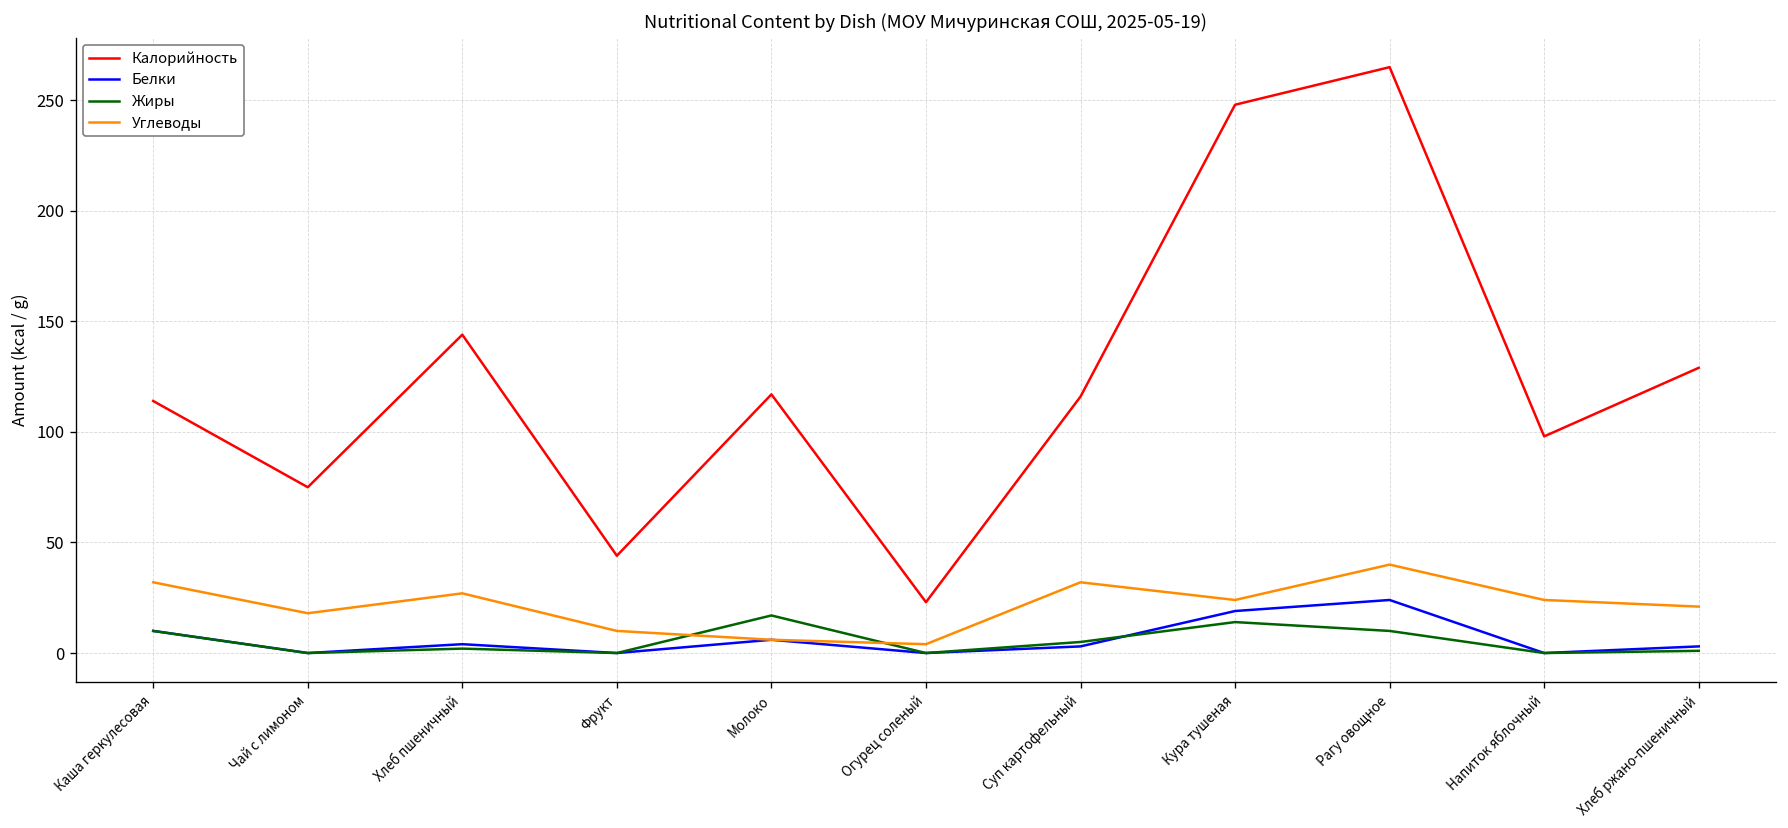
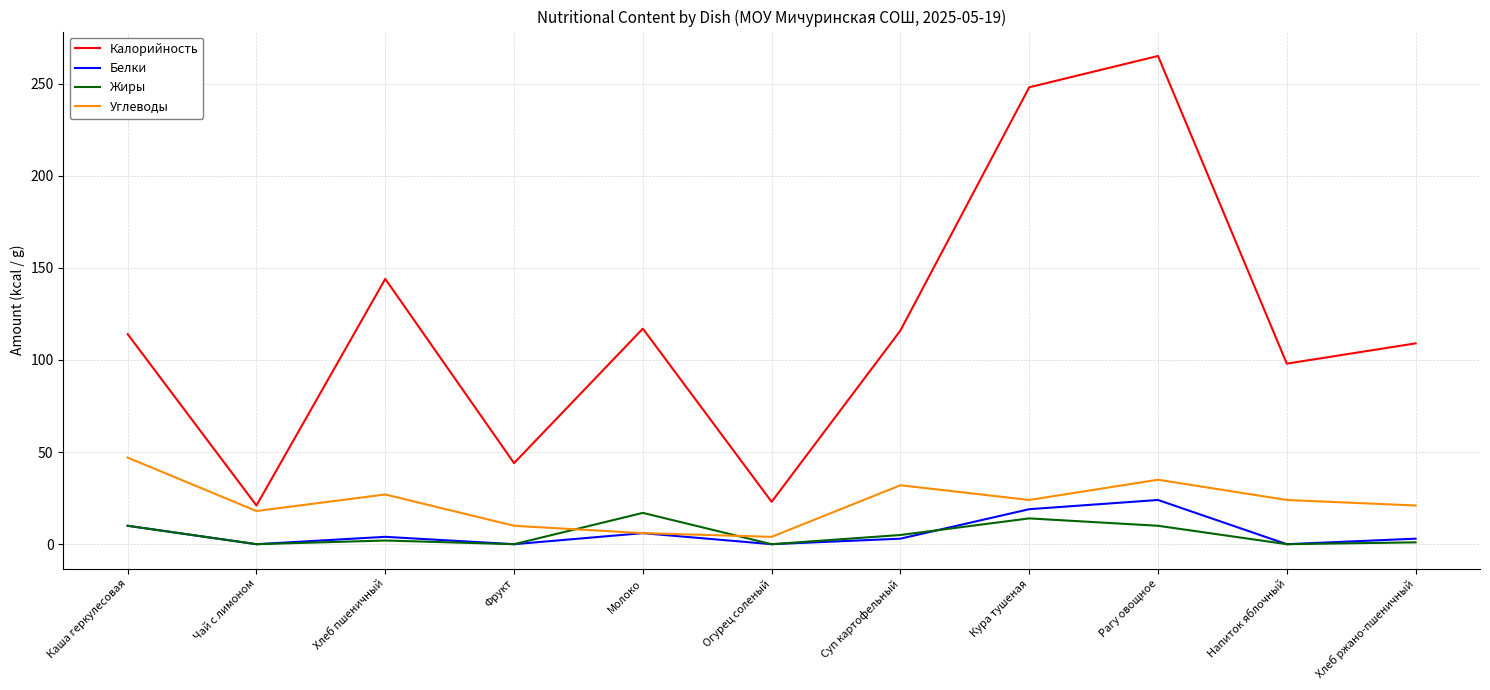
  {
    "Калорийность": {
      "Каша геркулесовая": 114,
-     "Чай с лимоном": 75,
+     "Чай с лимоном": 21,
      "Хлеб пшеничный": 144,
      "Фрукт": 44,
      "Молоко": 117,
      "Огурец соленый": 23,
      "Суп картофельный": 116,
      "Кура тушеная": 248,
      "Рагу овощное": 265,
      "Напиток яблочный": 98,
-     "Хлеб ржано-пшеничный": 129
+     "Хлеб ржано-пшеничный": 109
    },
    "Белки": {
      "Хлеб пшеничный": 4,
      "Суп картофельный": 3,
      "Кура тушеная": 19,
      "Рагу овощное": 24,
      "Хлеб ржано-пшеничный": 3
    },
    "Жиры": {
      "Хлеб пшеничный": 2,
      "Молоко": 17,
      "Суп картофельный": 5,
      "Кура тушеная": 14,
      "Рагу овощное": 10,
      "Хлеб ржано-пшеничный": 1
    },
    "Углеводы": {
-     "Каша геркулесовая": 32,
+     "Каша геркулесовая": 47,
      "Чай с лимоном": 18,
      "Хлеб пшеничный": 27,
      "Фрукт": 10,
      "Огурец соленый": 4,
      "Суп картофельный": 32,
      "Кура тушеная": 24,
-     "Рагу овощное": 40,
+     "Рагу овощное": 35,
      "Напиток яблочный": 24,
      "Хлеб ржано-пшеничный": 21
    }
  }
